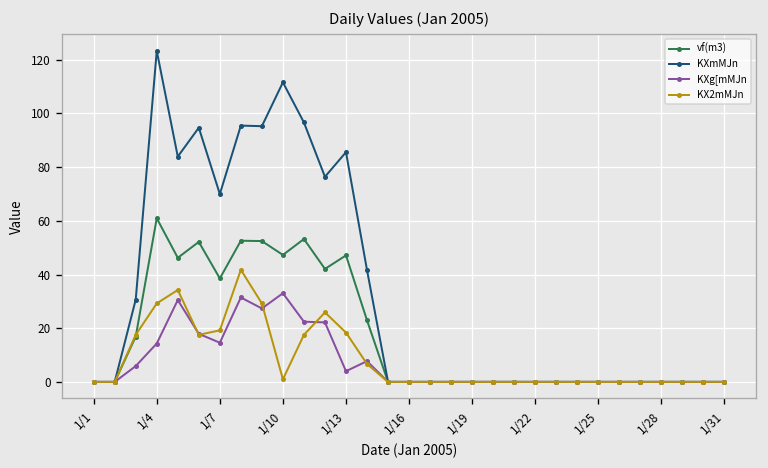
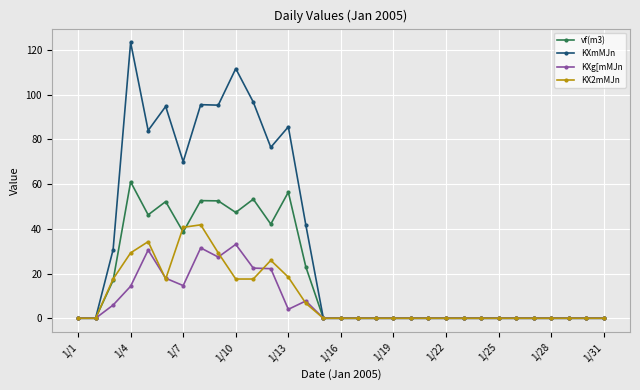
  {
    "vf(m3)": {
      "1/4": 61,
      "1/7": 39,
      "1/10": 47,
-     "1/13": 47
+     "1/13": 56
    },
    "KXmMJn": {
      "1/4": 123,
      "1/7": 70,
      "1/10": 112,
      "1/13": 86
    },
    "KXg[mMJn": {
      "1/4": 14,
      "1/7": 15,
      "1/10": 33,
      "1/13": 4
    },
    "KX2mMJn": {
      "1/4": 29,
-     "1/7": 19,
-     "1/10": 1,
+     "1/7": 41,
+     "1/10": 18,
      "1/13": 18
    }
  }
